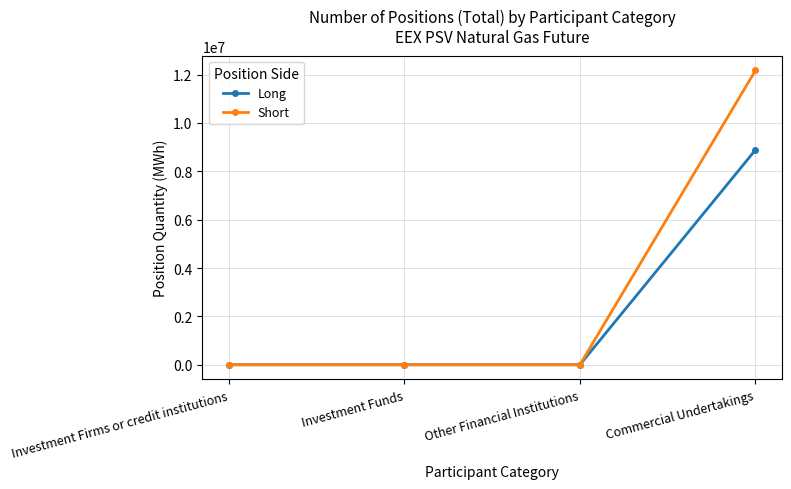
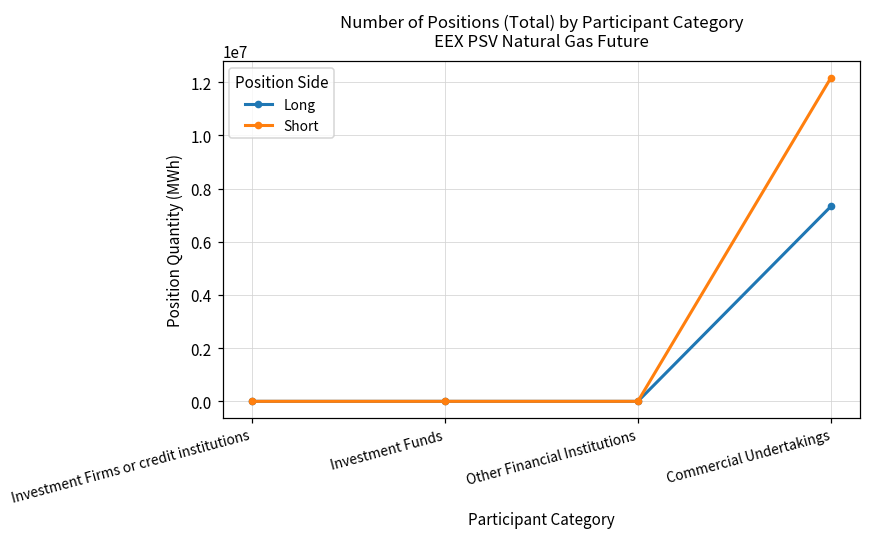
  {
    "Long": {
-     "Commercial Undertakings": 8900000
+     "Commercial Undertakings": 7300000
    },
    "Short": {
      "Commercial Undertakings": 12200000
    }
  }
